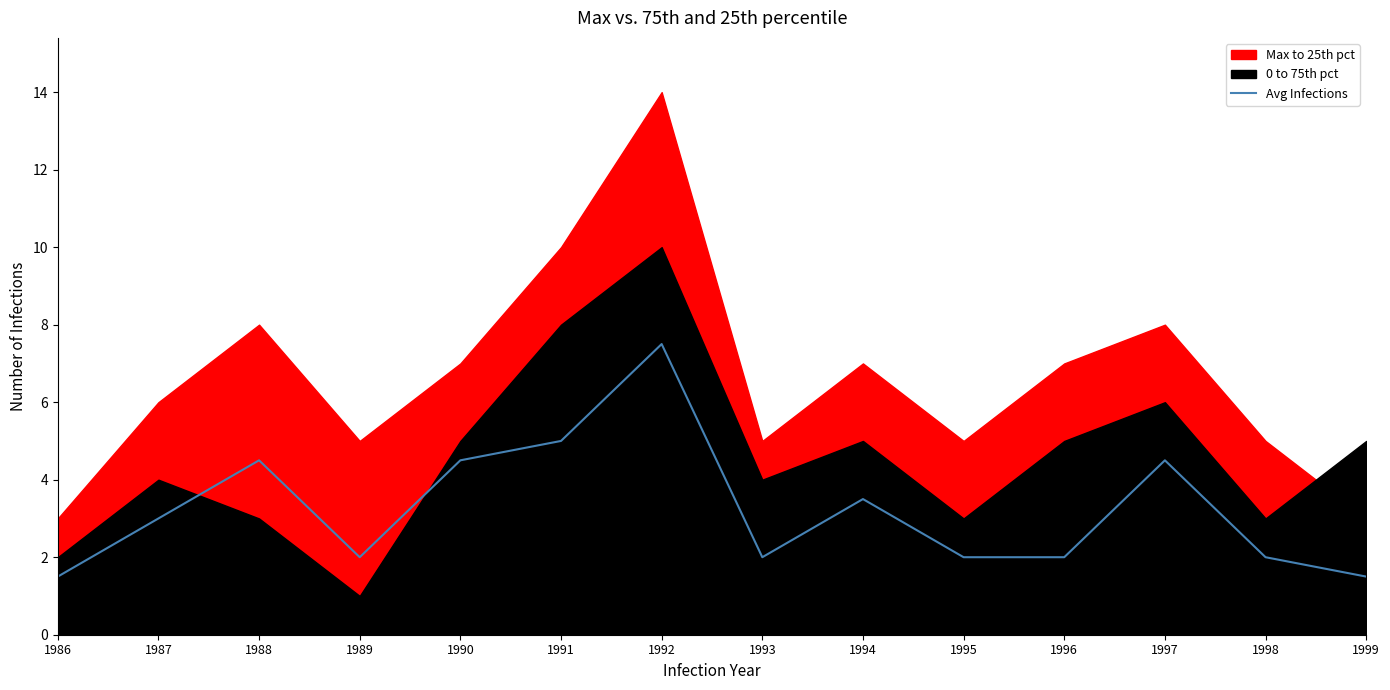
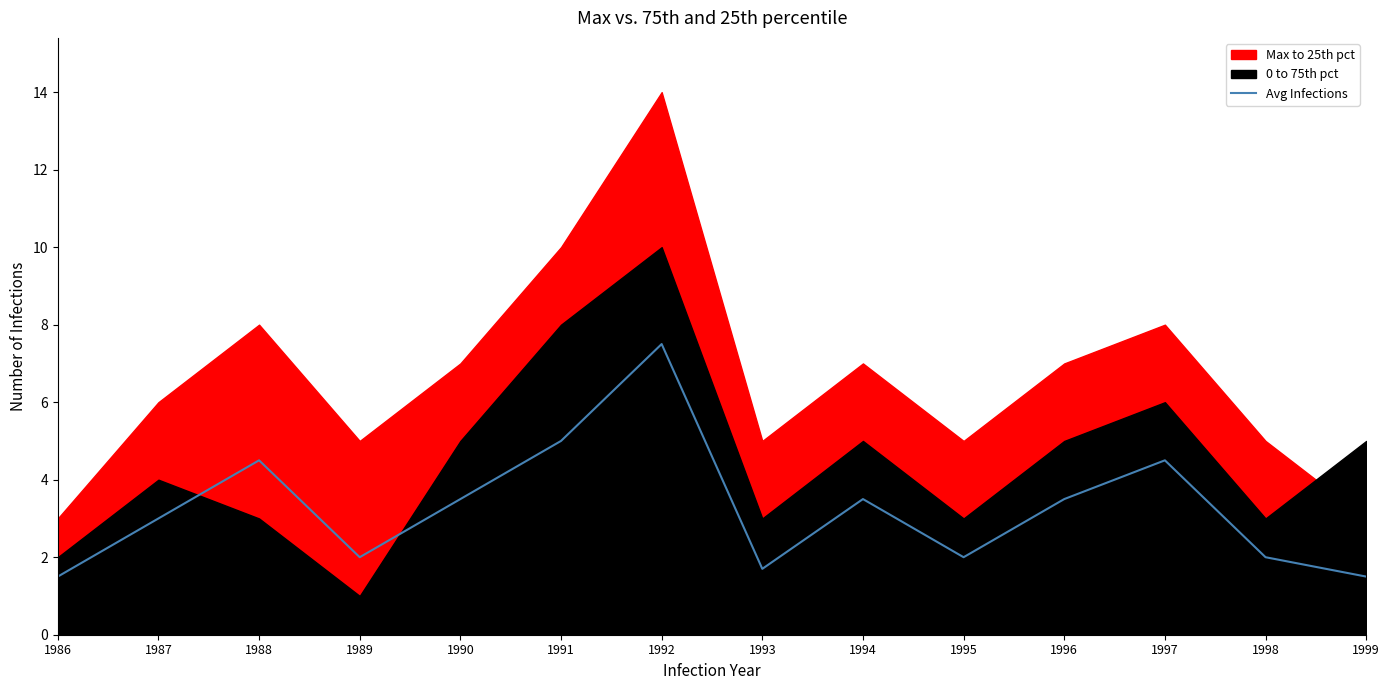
  {
    "Avg Infections": {
      "1986": 1.5,
      "1987": 3.0,
      "1988": 4.5,
      "1989": 2.0,
-     "1990": 4.5,
+     "1990": 3.5,
      "1991": 5.0,
      "1992": 7.5,
-     "1993": 2.0,
+     "1993": 1.7,
      "1994": 3.5,
      "1995": 2.0,
-     "1996": 2.0,
+     "1996": 3.5,
      "1997": 4.5,
      "1998": 2.0,
      "1999": 1.5
    },
    "0 to 75th pct": {
      "1986": 2,
      "1987": 4,
      "1988": 3,
      "1989": 1,
      "1990": 5,
      "1991": 8,
      "1992": 10,
-     "1993": 4,
+     "1993": 3,
      "1994": 5,
      "1995": 3,
      "1996": 5,
      "1997": 6,
      "1998": 3,
      "1999": 5
    }
  }
